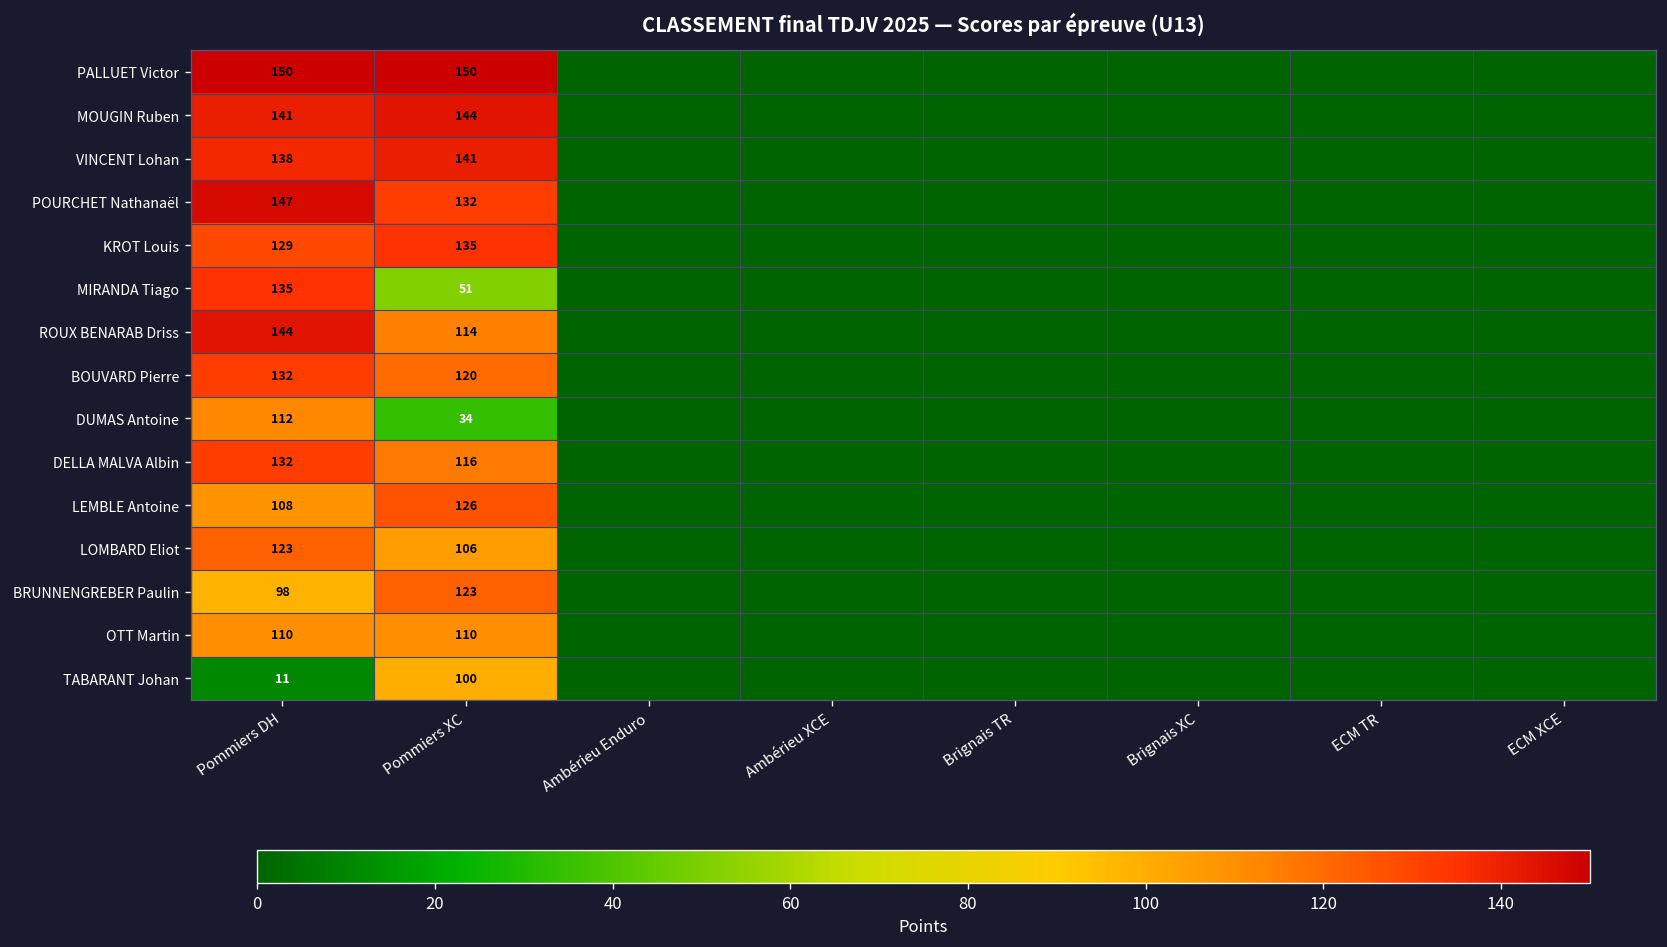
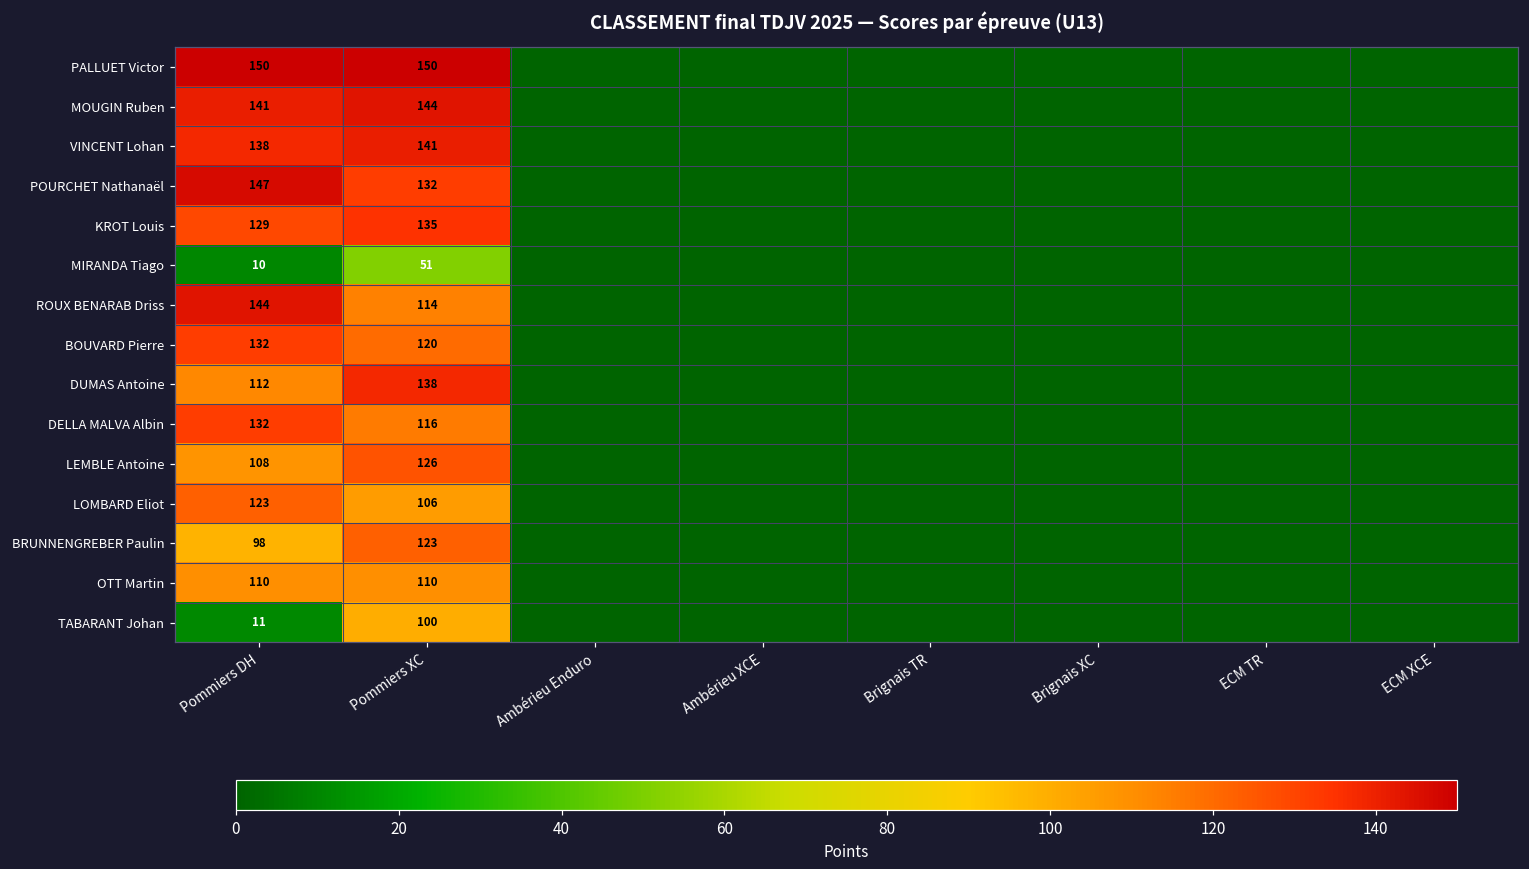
  {
    "PALLUET Victor": {
      "Pommiers DH": 150,
      "Pommiers XC": 150
    },
    "MOUGIN Ruben": {
      "Pommiers DH": 141,
      "Pommiers XC": 144
    },
    "VINCENT Lohan": {
      "Pommiers DH": 138,
      "Pommiers XC": 141
    },
    "POURCHET Nathanaël": {
      "Pommiers DH": 147,
      "Pommiers XC": 132
    },
    "KROT Louis": {
      "Pommiers DH": 129,
      "Pommiers XC": 135
    },
    "MIRANDA Tiago": {
-     "Pommiers DH": 135,
+     "Pommiers DH": 10,
      "Pommiers XC": 51
    },
    "ROUX BENARAB Driss": {
      "Pommiers DH": 144,
      "Pommiers XC": 114
    },
    "BOUVARD Pierre": {
      "Pommiers DH": 132,
      "Pommiers XC": 120
    },
    "DUMAS Antoine": {
      "Pommiers DH": 112,
-     "Pommiers XC": 34
+     "Pommiers XC": 138
    },
    "DELLA MALVA Albin": {
      "Pommiers DH": 132,
      "Pommiers XC": 116
    },
    "LEMBLE Antoine": {
      "Pommiers DH": 108,
      "Pommiers XC": 126
    },
    "LOMBARD Eliot": {
      "Pommiers DH": 123,
      "Pommiers XC": 106
    },
    "BRUNNENGREBER Paulin": {
      "Pommiers DH": 98,
      "Pommiers XC": 123
    },
    "OTT Martin": {
      "Pommiers DH": 110,
      "Pommiers XC": 110
    },
    "TABARANT Johan": {
      "Pommiers DH": 11,
      "Pommiers XC": 100
    }
  }
